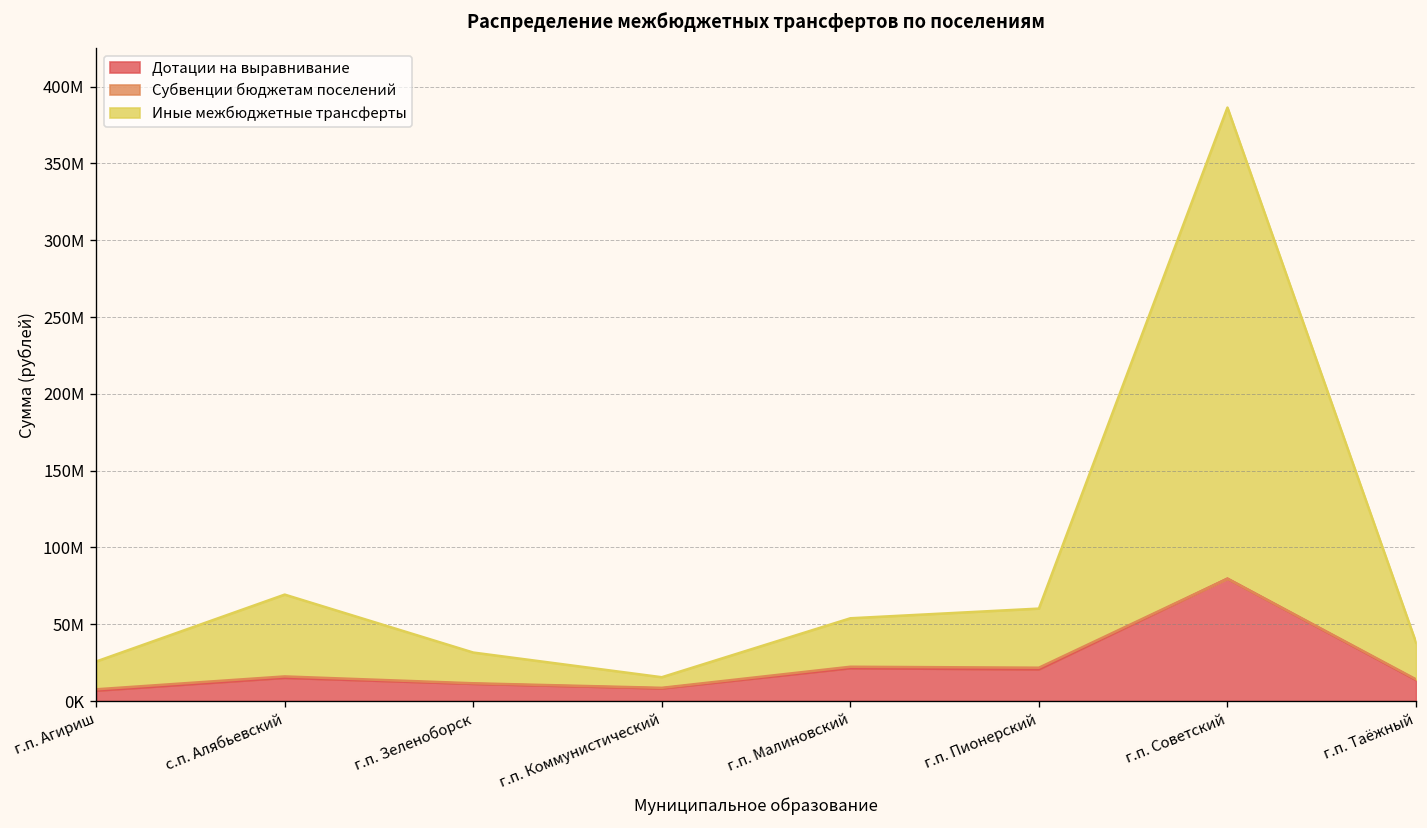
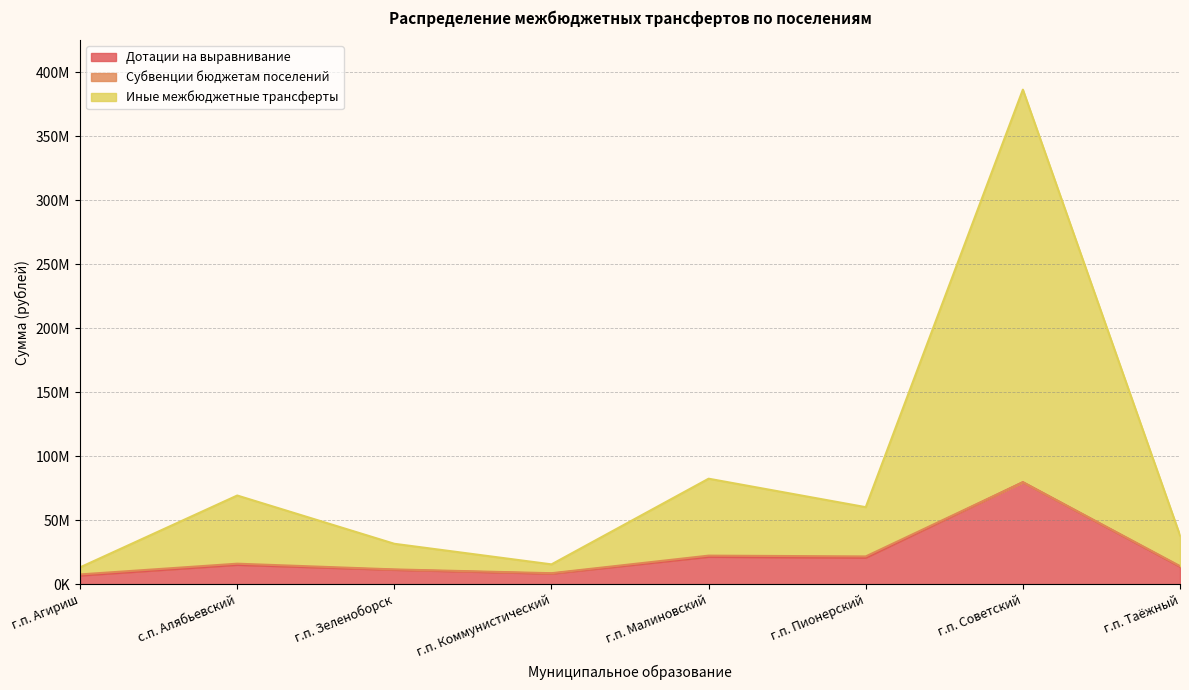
  {
    "Иные межбюджетные трансферты": {
-     "г.п. Агириш": 18000000,
+     "г.п. Агириш": 6000000,
      "с.п. Алябьевский": 53000000,
      "г.п. Зеленоборск": 20000000,
      "г.п. Коммунистический": 7000000,
-     "г.п. Малиновский": 32000000,
+     "г.п. Малиновский": 60000000,
      "г.п. Пионерский": 38000000,
      "г.п. Советский": 307000000,
      "г.п. Таёжный": 24000000
    }
  }
